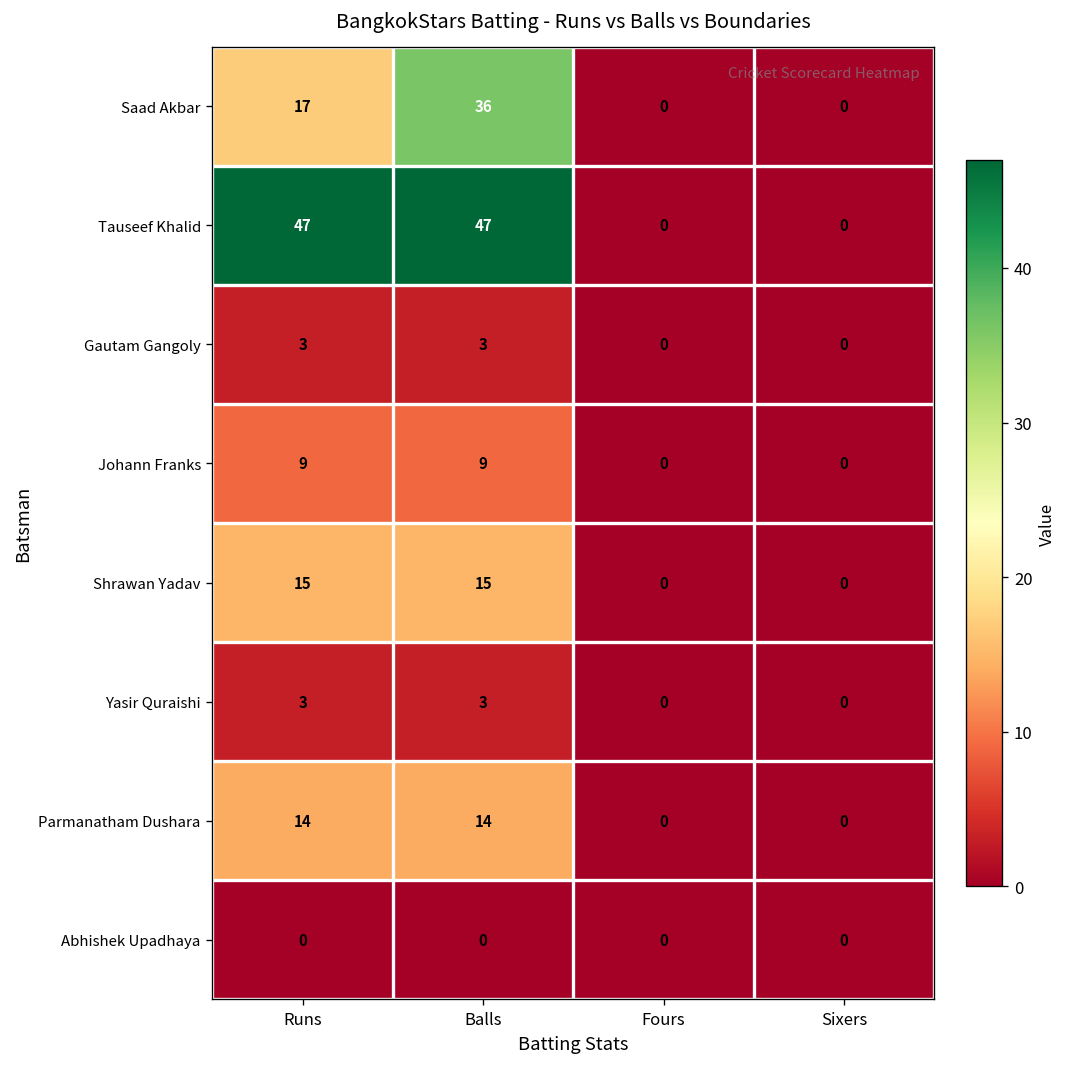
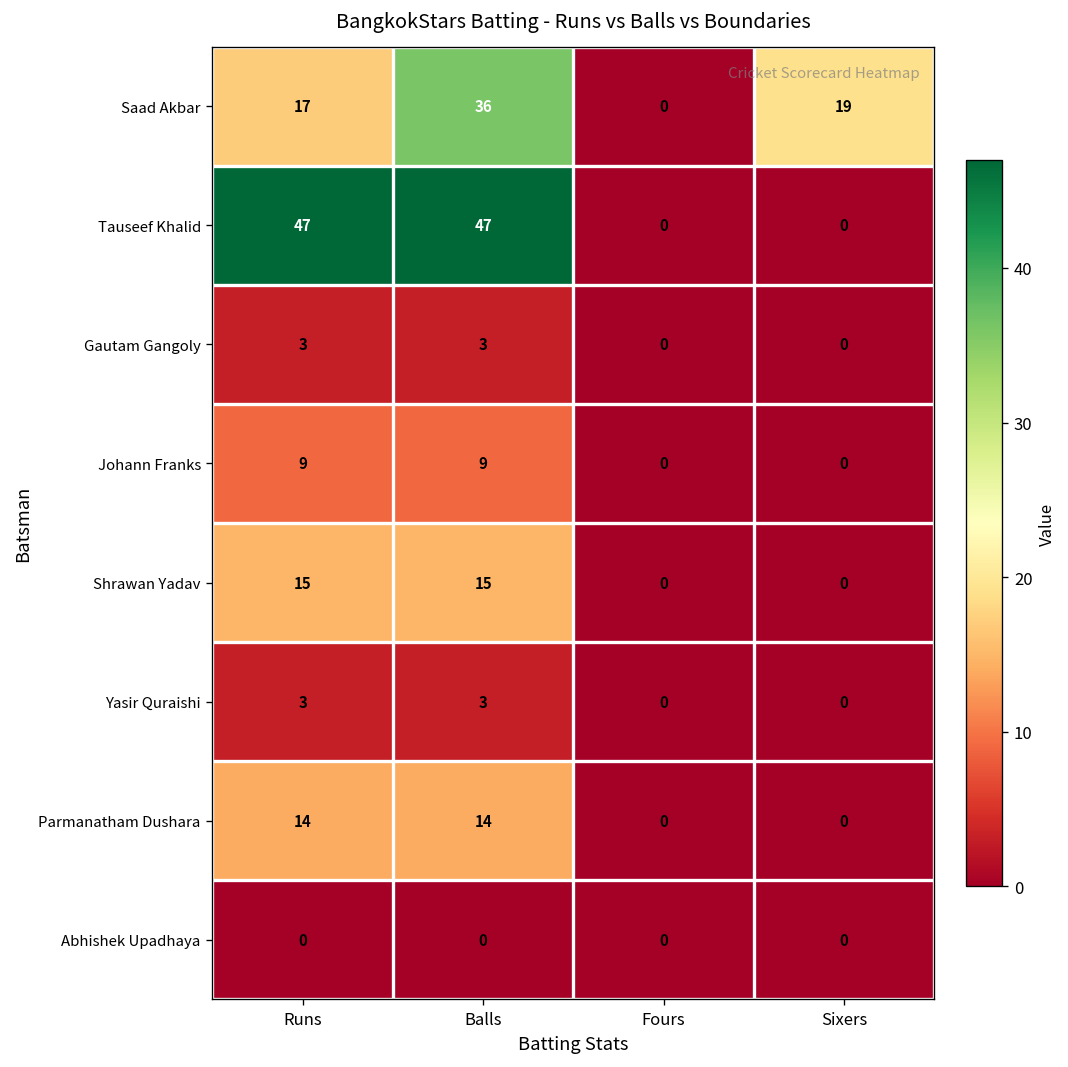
  {
    "Saad Akbar": {
      "Runs": 17,
      "Balls": 36,
      "Fours": 0,
-     "Sixers": 0
+     "Sixers": 19
    },
    "Tauseef Khalid": {
      "Runs": 47,
      "Balls": 47,
      "Fours": 0,
      "Sixers": 0
    },
    "Gautam Gangoly": {
      "Runs": 3,
      "Balls": 3,
      "Fours": 0,
      "Sixers": 0
    },
    "Johann Franks": {
      "Runs": 9,
      "Balls": 9,
      "Fours": 0,
      "Sixers": 0
    },
    "Shrawan Yadav": {
      "Runs": 15,
      "Balls": 15,
      "Fours": 0,
      "Sixers": 0
    },
    "Yasir Quraishi": {
      "Runs": 3,
      "Balls": 3,
      "Fours": 0,
      "Sixers": 0
    },
    "Parmanatham Dushara": {
      "Runs": 14,
      "Balls": 14,
      "Fours": 0,
      "Sixers": 0
    },
    "Abhishek Upadhaya": {
      "Runs": 0,
      "Balls": 0,
      "Fours": 0,
      "Sixers": 0
    }
  }
